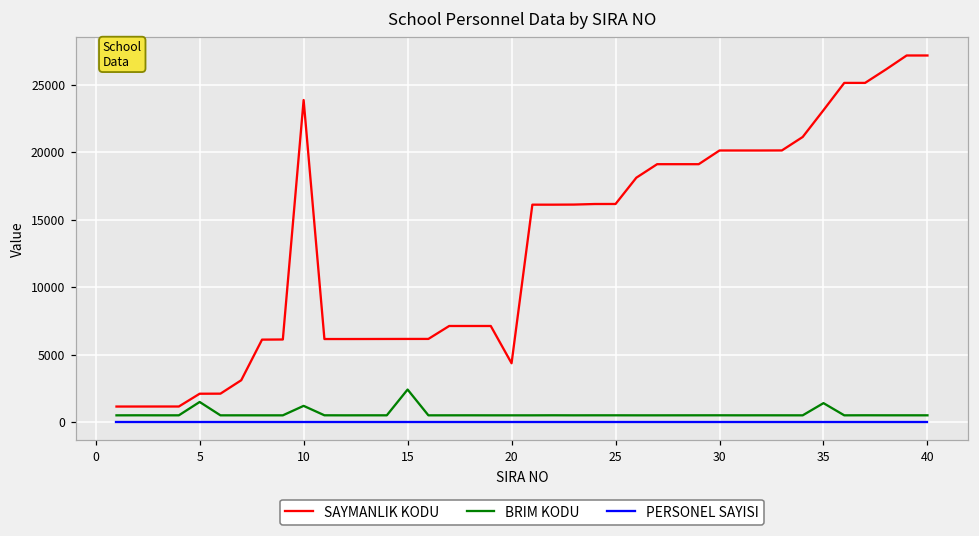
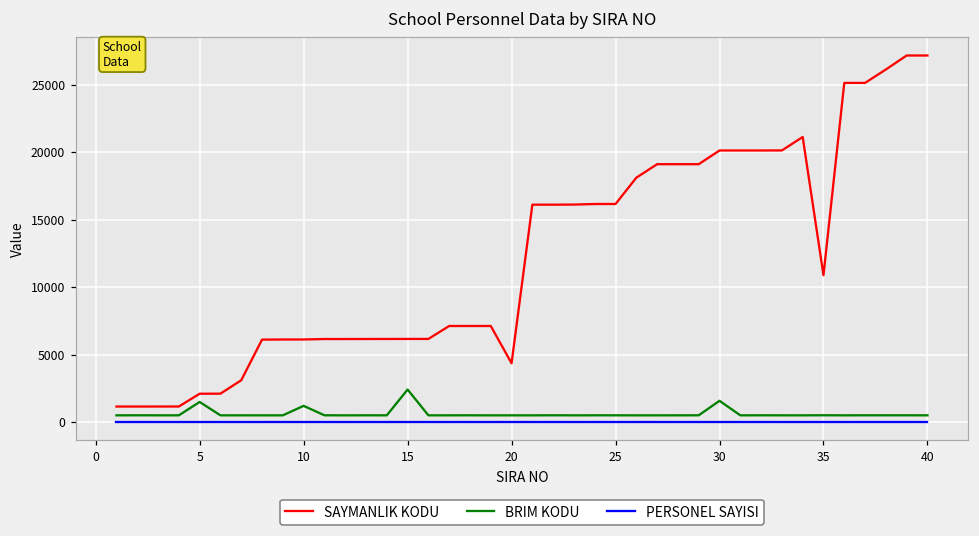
  {
    "SAYMANLIK KODU": {
      "5": 2100,
-     "10": 23900,
+     "10": 6100,
      "15": 6200,
      "20": 4400,
      "25": 16200,
      "30": 20100,
-     "35": 23100,
+     "35": 10900,
      "40": 27200
    },
    "BRIM KODU": {
      "5": 1500,
      "10": 1200,
      "15": 2400,
      "20": 500,
      "25": 500,
-     "30": 500,
-     "35": 1400,
+     "30": 1600,
+     "35": 500,
      "40": 500
    },
    "PERSONEL SAYISI": {
      "5": 0,
      "10": 0,
      "15": 0,
      "20": 0,
      "25": 0,
      "30": 0,
      "35": 0,
      "40": 0
    }
  }
